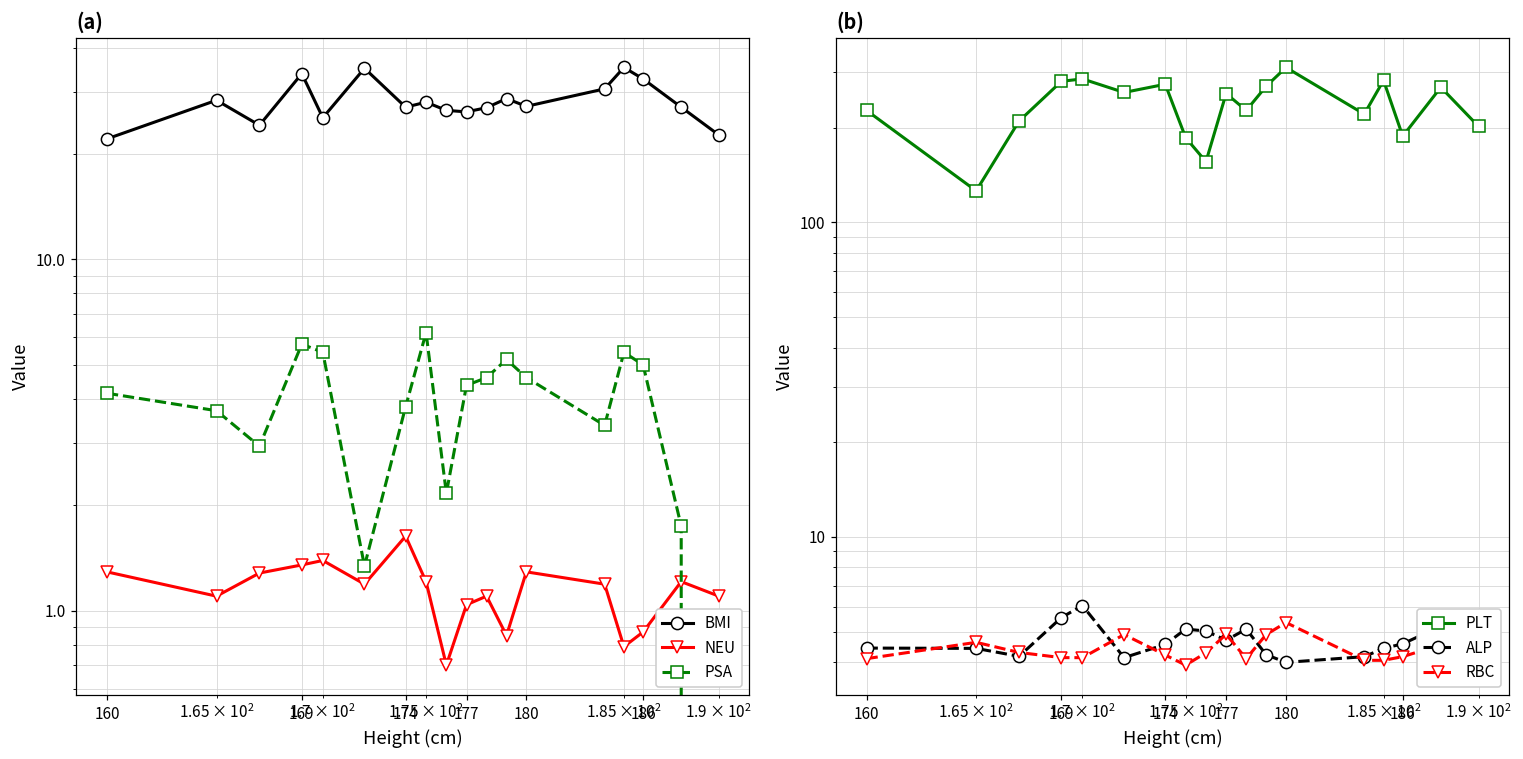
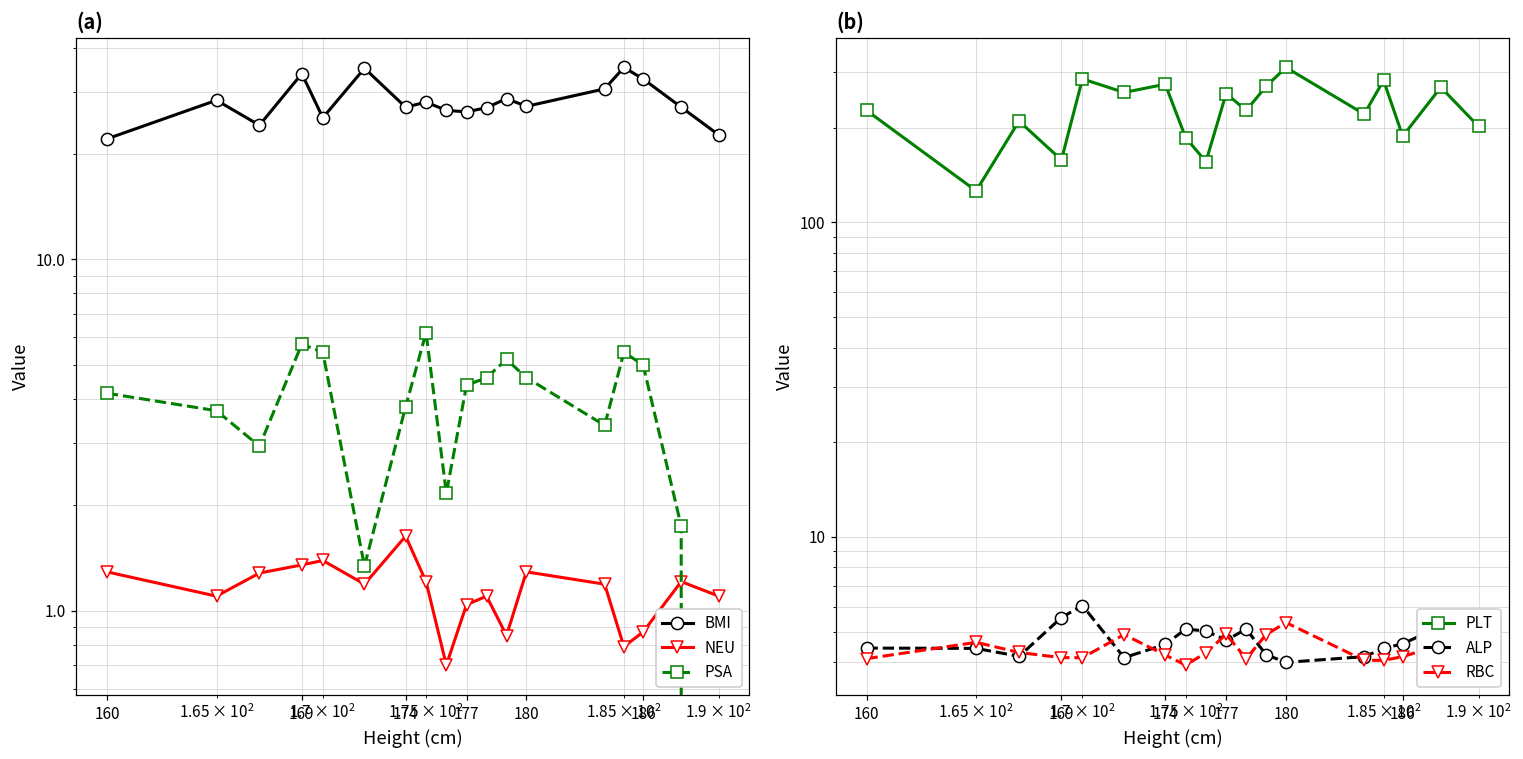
  {
    "(a)": {
      "BMI": {
        "160": 22,
        "169": 34,
        "174": 27,
        "177": 26,
        "180": 27,
        "186": 33
      },
      "NEU": {
        "160": 1.29,
        "169": 1.35,
        "174": 1.6,
        "177": 1.04,
        "180": 1.29,
        "186": 0.87
      },
      "PSA": {
        "160": 4.2,
        "169": 5.7,
        "174": 3.8,
        "177": 4.4,
        "180": 4.6,
        "186": 5.0
      }
    },
    "(b)": {
      "PLT": {
        "160": 230,
-       "169": 280,
+       "169": 160,
        "174": 280,
        "177": 260,
        "180": 310,
        "186": 190
      },
      "ALP": {
        "160": 4.4,
        "169": 5.5,
        "174": 4.6,
        "177": 4.7,
        "180": 4,
        "186": 4.6
      },
      "RBC": {
        "160": 4.1,
        "169": 4.1,
        "174": 4.2,
        "177": 4.9,
        "180": 5.3,
        "186": 4.2
      }
    }
  }
